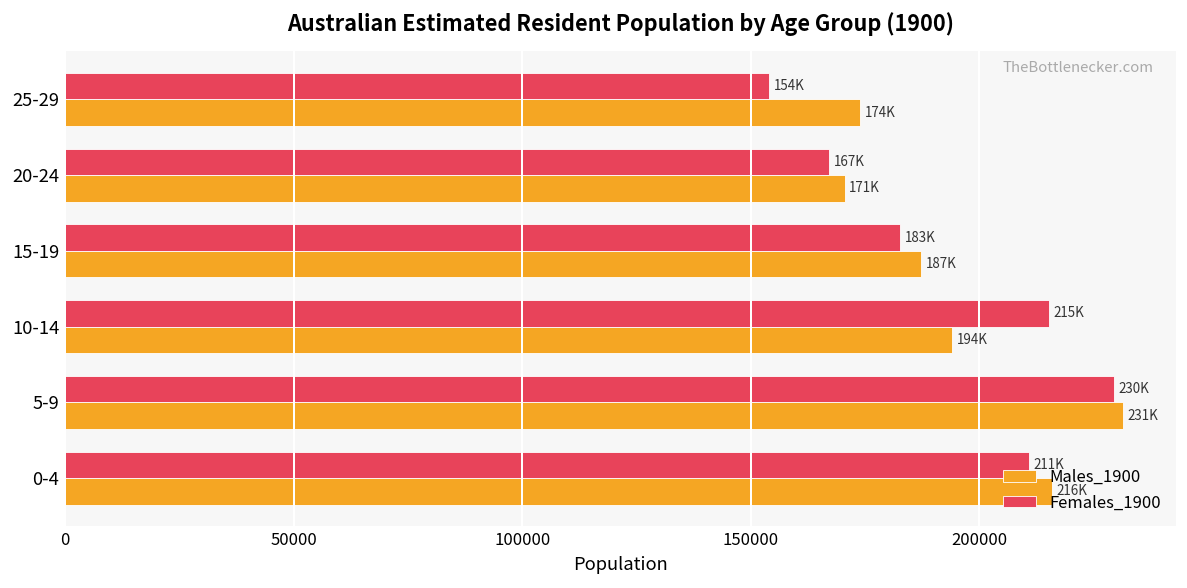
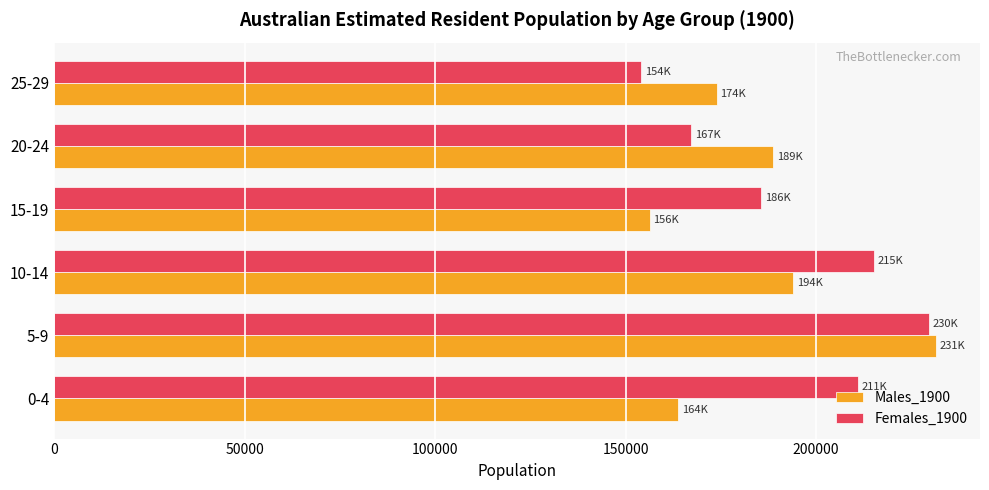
  {
    "Males_1900": {
      "25-29": "174K",
-     "20-24": "171K",
-     "15-19": "187K",
+     "20-24": "189K",
+     "15-19": "156K",
      "10-14": "194K",
      "5-9": "231K",
-     "0-4": "216K"
+     "0-4": "164K"
    },
    "Females_1900": {
      "25-29": "154K",
      "20-24": "167K",
-     "15-19": "183K",
+     "15-19": "186K",
      "10-14": "215K",
      "5-9": "230K",
      "0-4": "211K"
    }
  }
